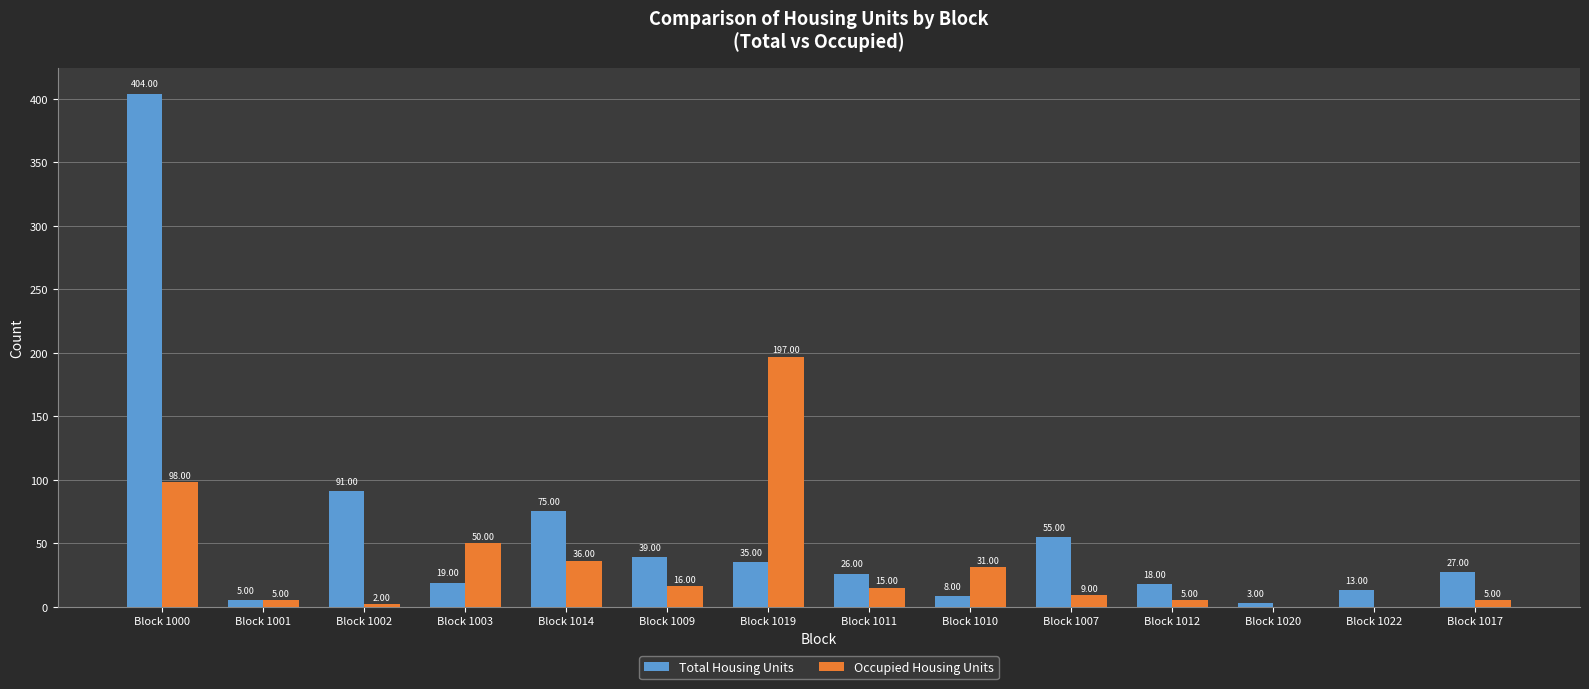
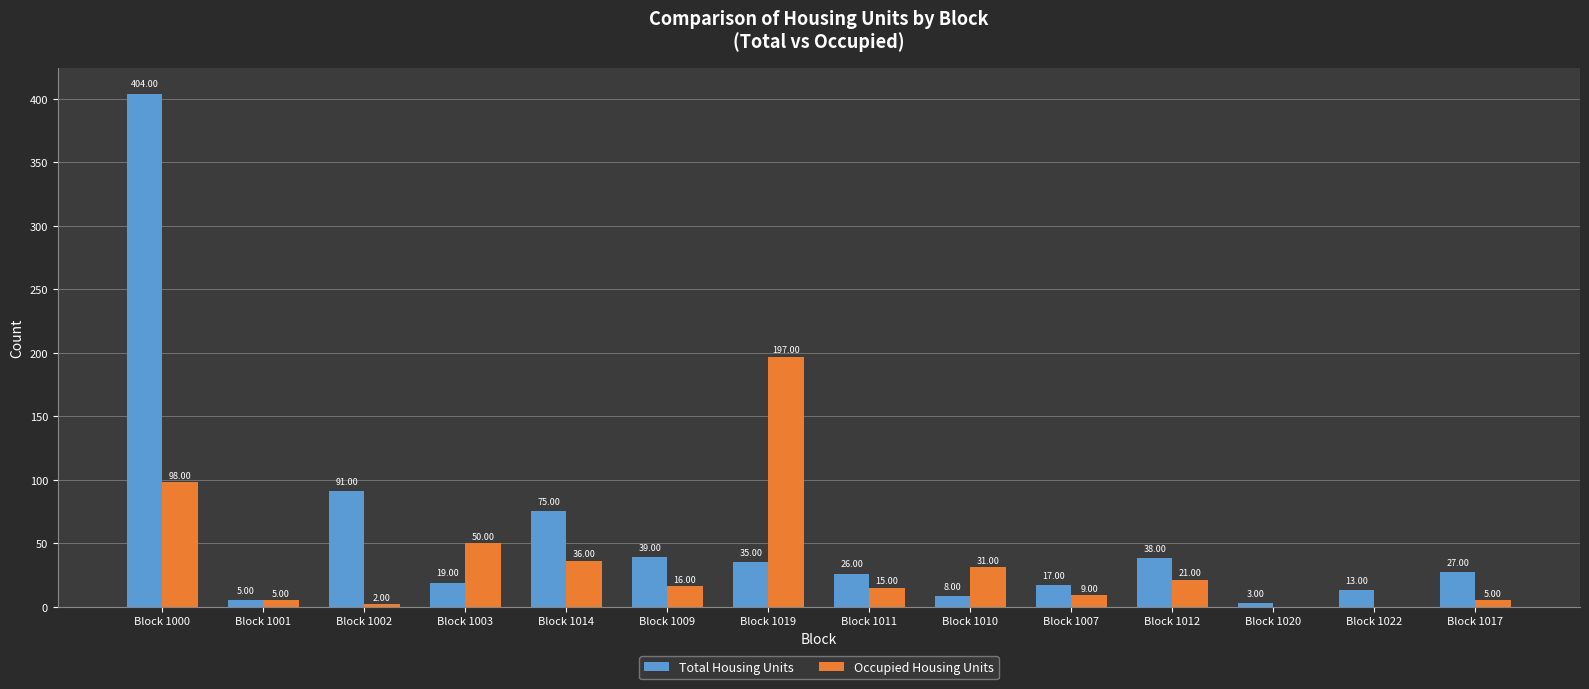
  {
    "Total Housing Units": {
      "Block 1000": 404.00,
      "Block 1001": 5.00,
      "Block 1002": 91.00,
      "Block 1003": 19.00,
      "Block 1014": 75.00,
      "Block 1009": 39.00,
      "Block 1019": 35.00,
      "Block 1011": 26.00,
      "Block 1010": 8.00,
-     "Block 1007": 55.00,
-     "Block 1012": 18.00,
+     "Block 1007": 17.00,
+     "Block 1012": 38.00,
      "Block 1020": 3.00,
      "Block 1022": 13.00,
      "Block 1017": 27.00
    },
    "Occupied Housing Units": {
      "Block 1000": 98.00,
      "Block 1001": 5.00,
      "Block 1002": 2.00,
      "Block 1003": 50.00,
      "Block 1014": 36.00,
      "Block 1009": 16.00,
      "Block 1019": 197.00,
      "Block 1011": 15.00,
      "Block 1010": 31.00,
      "Block 1007": 9.00,
-     "Block 1012": 5.00,
+     "Block 1012": 21.00,
      "Block 1017": 5.00
    }
  }
